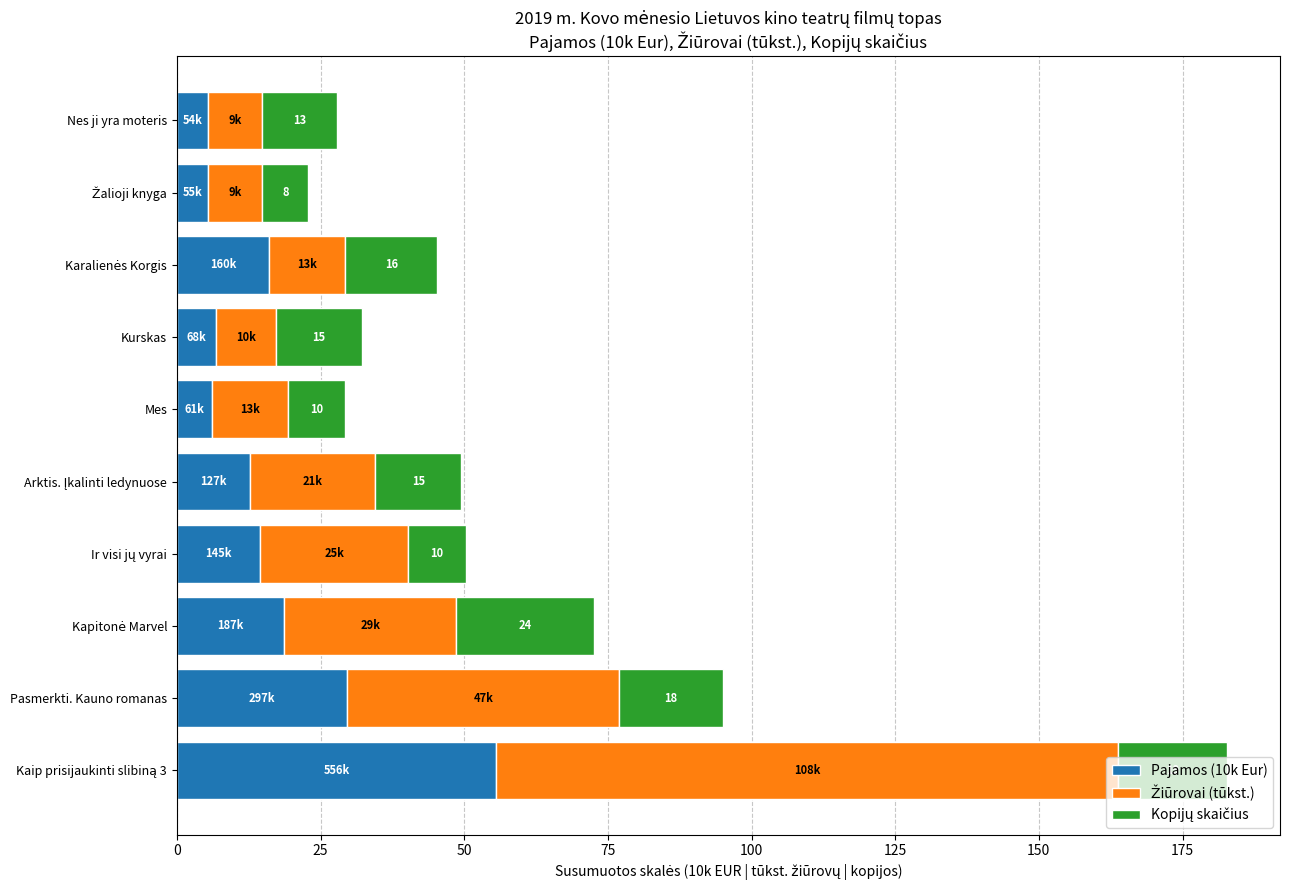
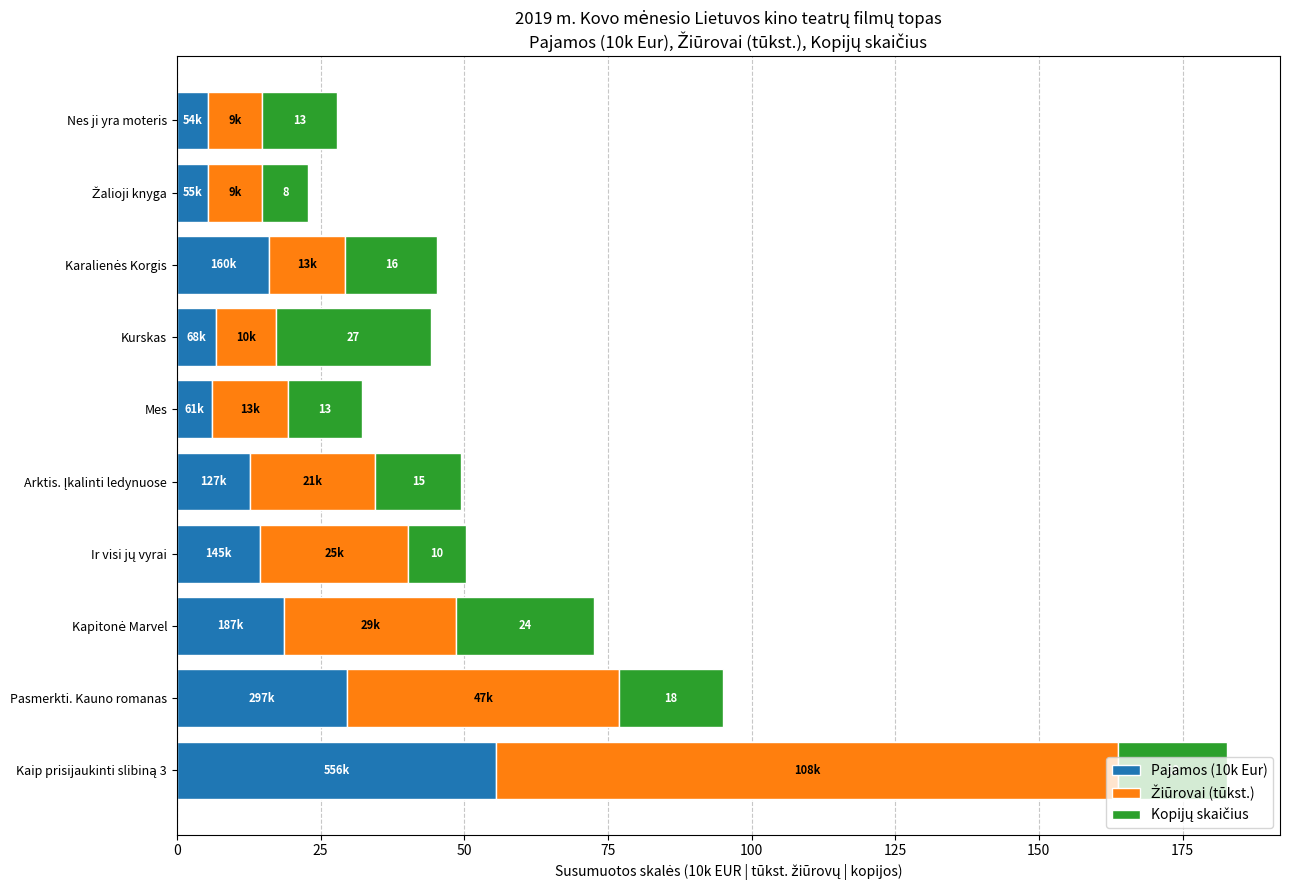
  {
    "Žiūrovai (tūkst.)": {
      "Nes ji yra moteris": "9k",
      "Žalioji knyga": "9k",
      "Karalienės Korgis": "13k",
      "Kurskas": "10k",
      "Mes": "13k",
      "Pasmerkti. Kauno romanas": "47k"
    },
    "Kopijų skaičius": {
      "Nes ji yra moteris": "13",
      "Žalioji knyga": "8",
      "Karalienės Korgis": "16",
-     "Kurskas": "15",
-     "Mes": "10",
+     "Kurskas": "27",
+     "Mes": "13",
      "Arktis. Įkalinti ledynuose": "15",
      "Ir visi jų vyrai": "10",
      "Kapitonė Marvel": "24",
      "Pasmerkti. Kauno romanas": "18"
    }
  }
